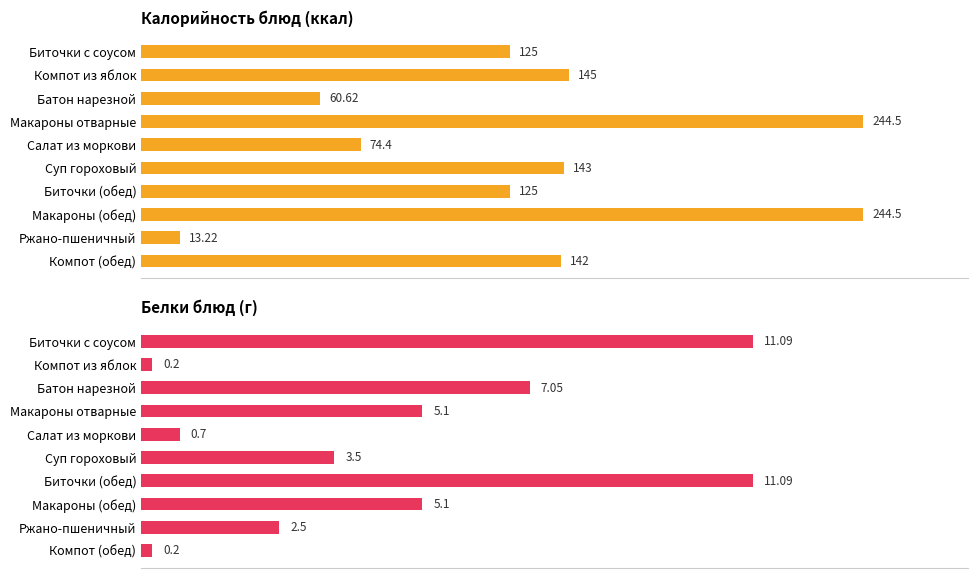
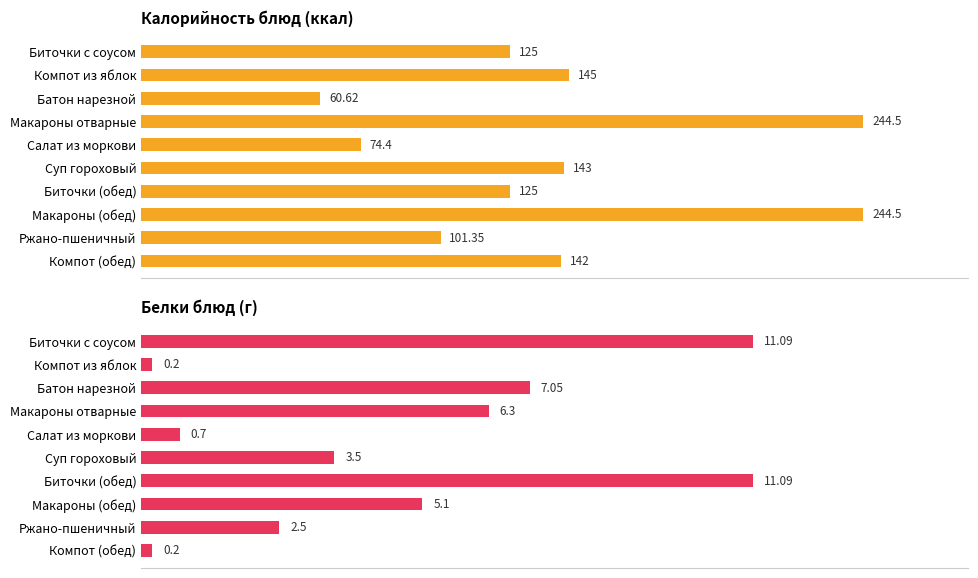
  {
    "Калорийность блюд (ккал)": {
      "Биточки с соусом": 125,
      "Компот из яблок": 145,
      "Батон нарезной": 60.62,
      "Макароны отварные": 244.5,
      "Салат из моркови": 74.4,
      "Суп гороховый": 143,
      "Биточки (обед)": 125,
      "Макароны (обед)": 244.5,
-     "Ржано-пшеничный": 13.22,
+     "Ржано-пшеничный": 101.35,
      "Компот (обед)": 142
    },
    "Белки блюд (г)": {
      "Биточки с соусом": 11.09,
      "Компот из яблок": 0.2,
      "Батон нарезной": 7.05,
-     "Макароны отварные": 5.1,
+     "Макароны отварные": 6.3,
      "Салат из моркови": 0.7,
      "Суп гороховый": 3.5,
      "Биточки (обед)": 11.09,
      "Макароны (обед)": 5.1,
      "Ржано-пшеничный": 2.5,
      "Компот (обед)": 0.2
    }
  }
